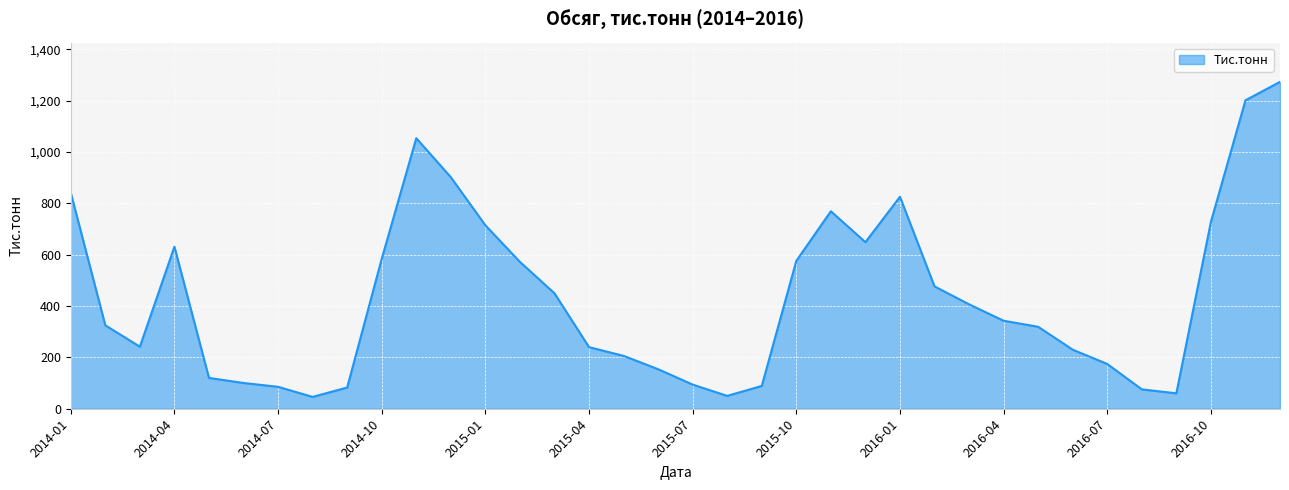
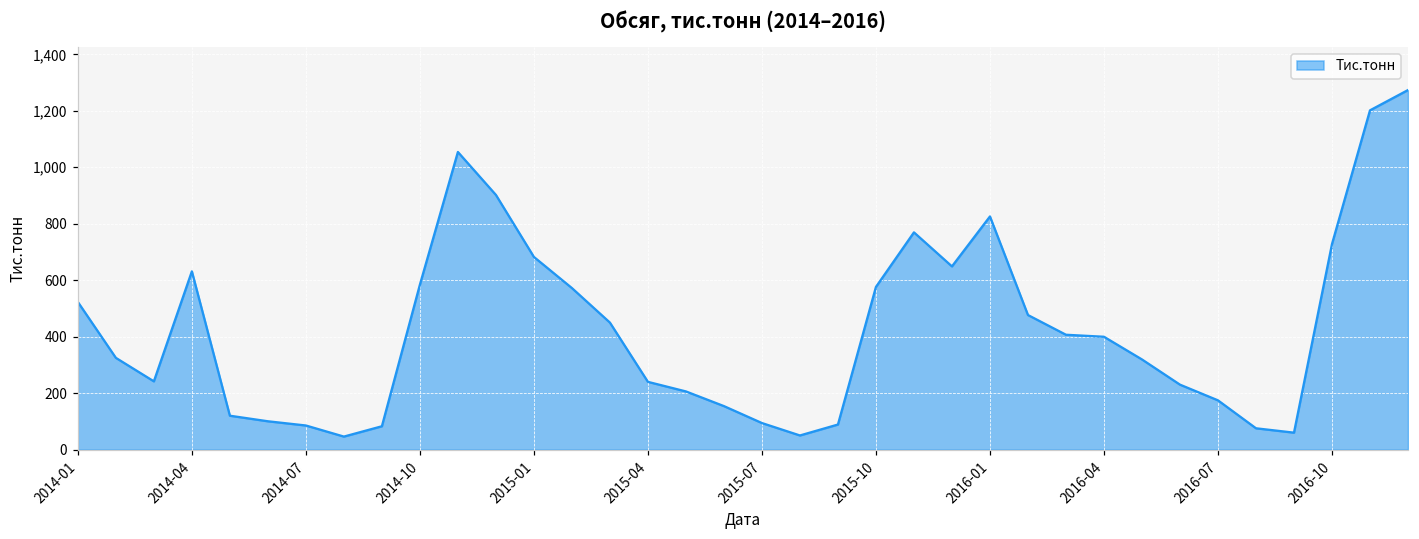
  {
-   "2014-01": 840,
+   "2014-01": 520,
    "2014-04": 630,
    "2014-07": 90,
    "2014-10": 580,
-   "2015-01": 710,
+   "2015-01": 680,
    "2015-04": 240,
    "2015-07": 90,
    "2015-10": 580,
    "2016-01": 830,
-   "2016-04": 340,
+   "2016-04": 400,
    "2016-07": 170,
    "2016-10": 730
  }
